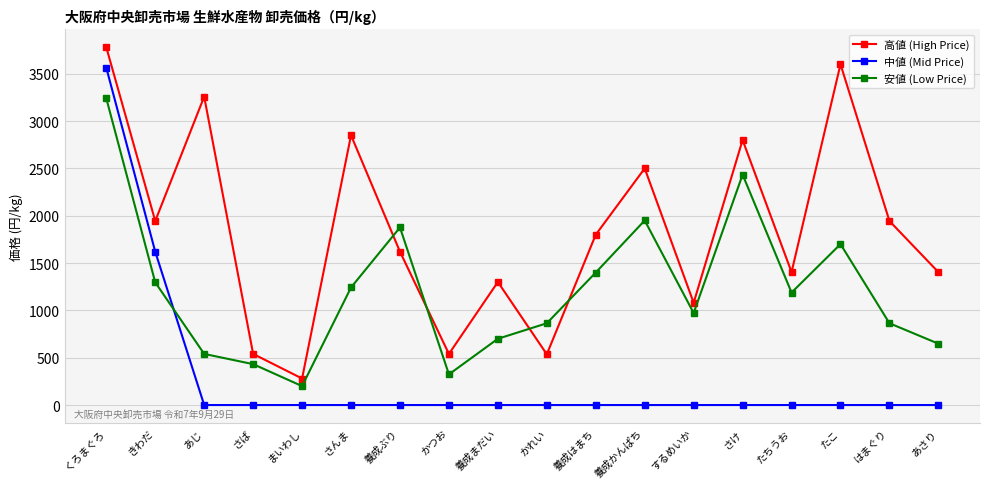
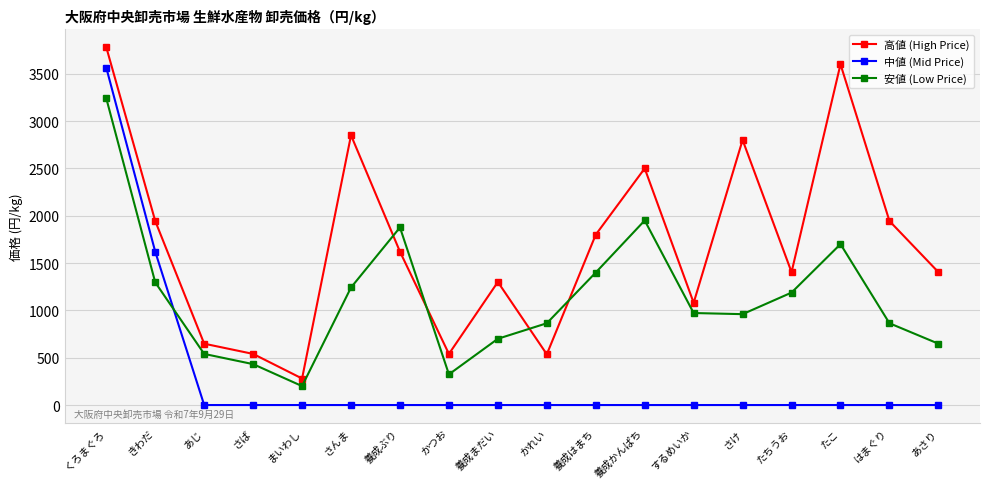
  {
    "高値 (High Price)": {
      "くろまぐろ": 3800,
      "きわだ": 1900,
-     "あじ": 3300,
+     "あじ": 600,
      "さば": 500,
      "まいわし": 300,
      "さんま": 2900,
      "養成ぶり": 1600,
      "かつお": 500,
      "養成まだい": 1300,
      "かれい": 500,
      "養成はまち": 1800,
      "養成かんぱち": 2500,
      "するめいか": 1100,
      "さけ": 2800,
      "たちうお": 1400,
      "たこ": 3600,
      "はまぐり": 1900,
      "あさり": 1400
    },
    "中値 (Mid Price)": {
      "くろまぐろ": 3600,
      "きわだ": 1600,
      "あじ": 0,
      "さば": 0,
      "まいわし": 0,
      "さんま": 0,
      "養成ぶり": 0,
      "かつお": 0,
      "養成まだい": 0,
      "かれい": 0,
      "養成はまち": 0,
      "養成かんぱち": 0,
      "するめいか": 0,
      "さけ": 0,
      "たちうお": 0,
      "たこ": 0,
      "はまぐり": 0,
      "あさり": 0
    },
    "安値 (Low Price)": {
      "くろまぐろ": 3200,
      "きわだ": 1300,
      "あじ": 500,
      "さば": 400,
      "まいわし": 200,
      "さんま": 1200,
      "養成ぶり": 1900,
      "かつお": 300,
      "養成まだい": 700,
      "かれい": 900,
      "養成はまち": 1400,
      "養成かんぱち": 2000,
      "するめいか": 1000,
-     "さけ": 2400,
+     "さけ": 1000,
      "たちうお": 1200,
      "たこ": 1700,
      "はまぐり": 900,
      "あさり": 600
    }
  }
